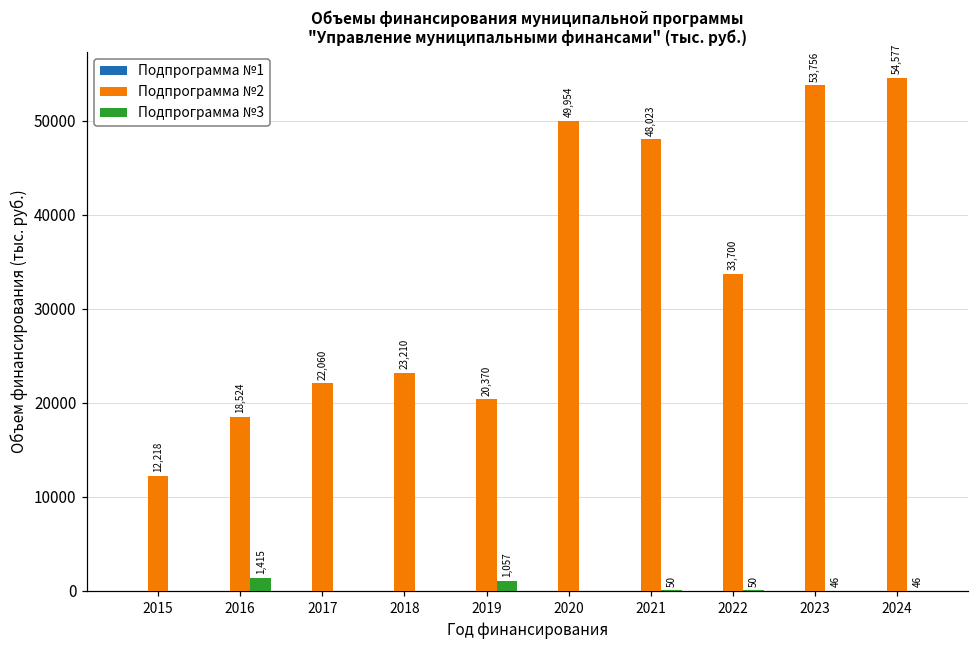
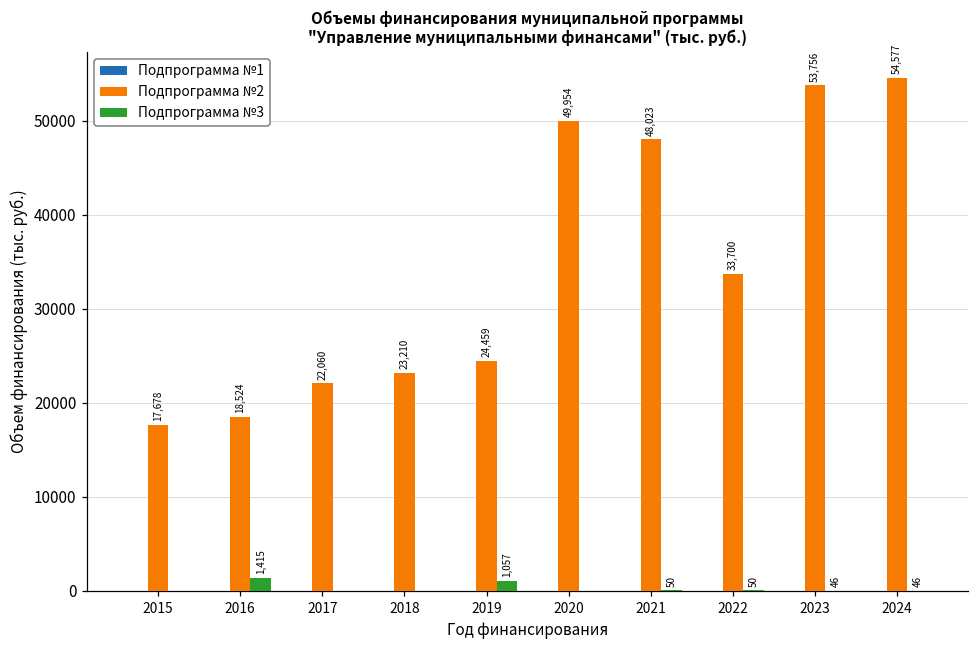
  {
    "Подпрограмма №1": {
      "2015": "0",
      "2016": "0",
      "2017": "0",
      "2018": "0",
      "2019": "0",
      "2020": "0",
      "2021": "0",
      "2022": "0",
      "2023": "0",
      "2024": "0"
    },
    "Подпрограмма №2": {
-     "2015": "12,218",
+     "2015": "17,678",
      "2016": "18,524",
      "2017": "22,060",
      "2018": "23,210",
-     "2019": "20,370",
+     "2019": "24,459",
      "2020": "49,954",
      "2021": "48,023",
      "2022": "33,700",
      "2023": "53,756",
      "2024": "54,577"
    },
    "Подпрограмма №3": {
      "2016": "1,415",
      "2019": "1,057",
      "2021": "50",
      "2022": "50",
      "2023": "46",
      "2024": "46"
    }
  }
